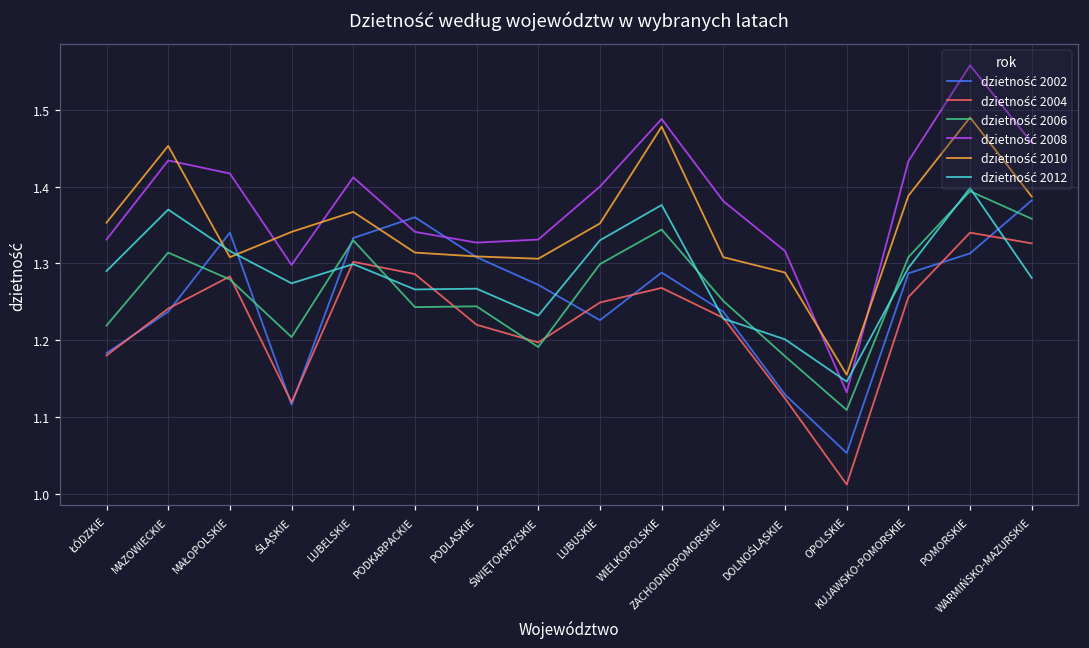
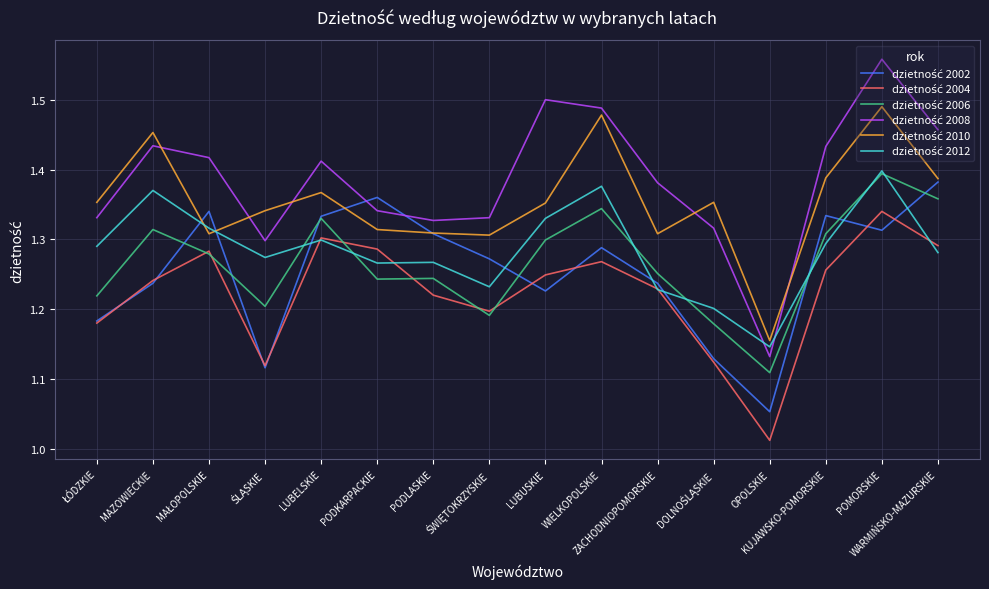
  {
    "dzietność 2002": {
      "MAZOWIECKIE": 1.24,
      "MAŁOPOLSKIE": 1.34,
      "PODKARPACKIE": 1.36,
      "ŚWIĘTOKRZYSKIE": 1.27,
      "LUBUSKIE": 1.23,
      "WIELKOPOLSKIE": 1.29,
      "ZACHODNIOPOMORSKIE": 1.24,
      "DOLNOŚLĄSKIE": 1.13,
      "OPOLSKIE": 1.05,
-     "KUJAWSKO-POMORSKIE": 1.29,
+     "KUJAWSKO-POMORSKIE": 1.33,
      "POMORSKIE": 1.31,
      "WARMIŃSKO-MAZURSKIE": 1.38
    },
    "dzietność 2004": {
      "MAZOWIECKIE": 1.24,
      "MAŁOPOLSKIE": 1.28,
      "PODKARPACKIE": 1.29,
      "PODLASKIE": 1.22,
      "ŚWIĘTOKRZYSKIE": 1.20,
      "LUBUSKIE": 1.25,
      "WIELKOPOLSKIE": 1.27,
      "DOLNOŚLĄSKIE": 1.12,
      "OPOLSKIE": 1.01,
      "KUJAWSKO-POMORSKIE": 1.26,
      "POMORSKIE": 1.34,
-     "WARMIŃSKO-MAZURSKIE": 1.33
+     "WARMIŃSKO-MAZURSKIE": 1.29
    },
    "dzietność 2006": {
      "ŁÓDZKIE": 1.22,
      "MAZOWIECKIE": 1.31,
      "MAŁOPOLSKIE": 1.28,
      "ŚLĄSKIE": 1.20,
      "PODKARPACKIE": 1.24,
      "PODLASKIE": 1.24,
      "ŚWIĘTOKRZYSKIE": 1.19,
      "LUBUSKIE": 1.30,
      "WIELKOPOLSKIE": 1.34,
      "ZACHODNIOPOMORSKIE": 1.25,
      "DOLNOŚLĄSKIE": 1.18,
      "OPOLSKIE": 1.11,
      "KUJAWSKO-POMORSKIE": 1.31,
      "POMORSKIE": 1.39,
      "WARMIŃSKO-MAZURSKIE": 1.36
    },
    "dzietność 2008": {
      "ŁÓDZKIE": 1.33,
      "MAZOWIECKIE": 1.43,
      "MAŁOPOLSKIE": 1.42,
      "ŚLĄSKIE": 1.3,
      "LUBELSKIE": 1.41,
      "PODKARPACKIE": 1.34,
      "PODLASKIE": 1.33,
      "ŚWIĘTOKRZYSKIE": 1.33,
-     "LUBUSKIE": 1.4,
+     "LUBUSKIE": 1.5,
      "WIELKOPOLSKIE": 1.49,
      "ZACHODNIOPOMORSKIE": 1.38,
      "DOLNOŚLĄSKIE": 1.32,
      "OPOLSKIE": 1.13,
      "KUJAWSKO-POMORSKIE": 1.43
    },
    "dzietność 2010": {
      "ŁÓDZKIE": 1.35,
      "MAZOWIECKIE": 1.45,
      "MAŁOPOLSKIE": 1.31,
      "ŚLĄSKIE": 1.34,
      "LUBELSKIE": 1.37,
      "PODKARPACKIE": 1.31,
      "ŚWIĘTOKRZYSKIE": 1.31,
      "LUBUSKIE": 1.35,
      "WIELKOPOLSKIE": 1.48,
      "ZACHODNIOPOMORSKIE": 1.31,
-     "DOLNOŚLĄSKIE": 1.29,
+     "DOLNOŚLĄSKIE": 1.35,
      "OPOLSKIE": 1.16,
      "KUJAWSKO-POMORSKIE": 1.39,
      "WARMIŃSKO-MAZURSKIE": 1.39
    },
    "dzietność 2012": {
      "ŁÓDZKIE": 1.29,
      "MAZOWIECKIE": 1.37,
      "MAŁOPOLSKIE": 1.32,
      "ŚLĄSKIE": 1.27,
      "PODKARPACKIE": 1.27,
      "PODLASKIE": 1.27,
      "ŚWIĘTOKRZYSKIE": 1.23,
      "LUBUSKIE": 1.33,
      "WIELKOPOLSKIE": 1.38,
      "DOLNOŚLĄSKIE": 1.20,
      "OPOLSKIE": 1.15,
      "KUJAWSKO-POMORSKIE": 1.29,
      "POMORSKIE": 1.40,
      "WARMIŃSKO-MAZURSKIE": 1.28
    }
  }
